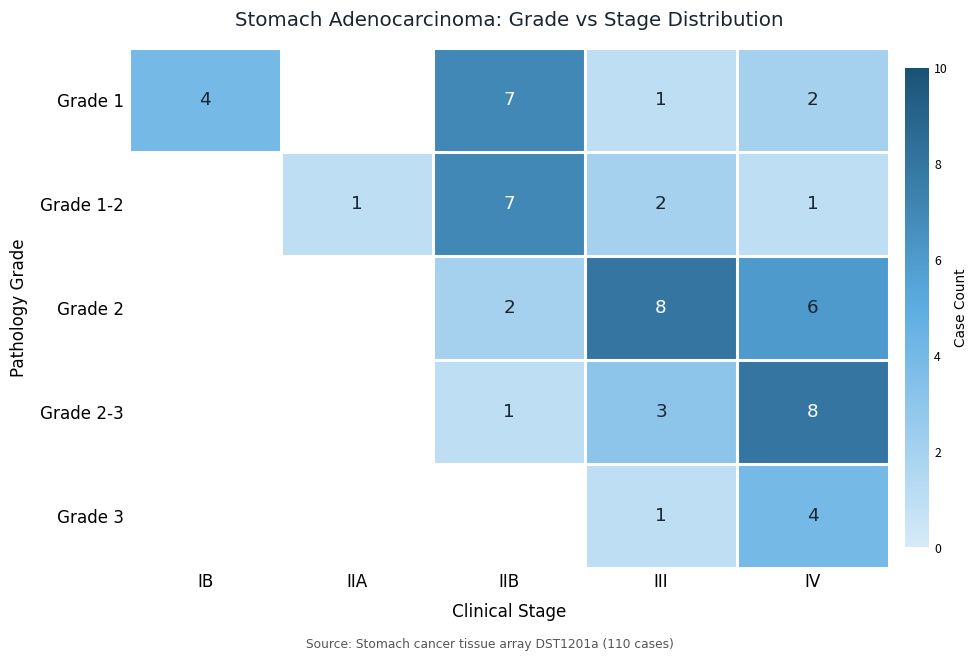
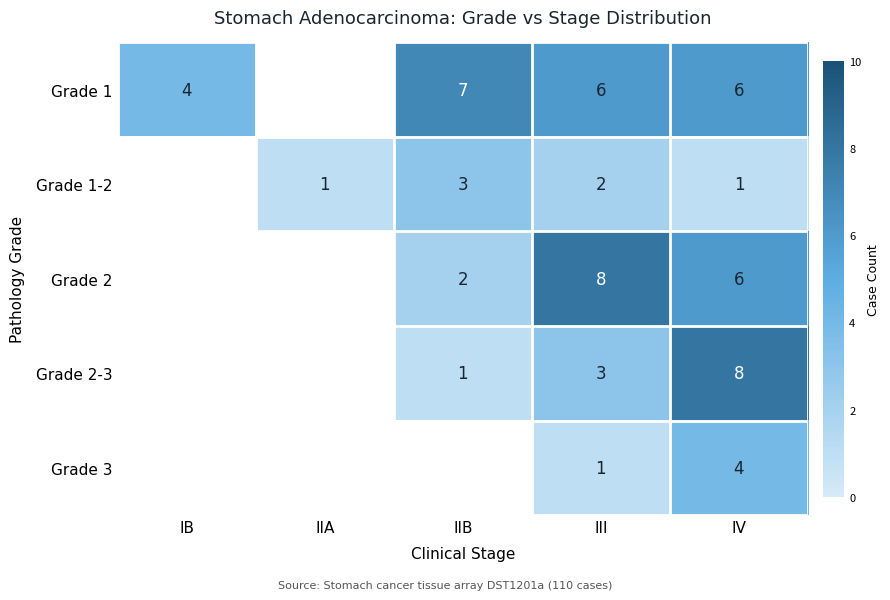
  {
    "Grade 1": {
      "IB": 4,
      "IIB": 7,
-     "III": 1,
-     "IV": 2
+     "III": 6,
+     "IV": 6
    },
    "Grade 1-2": {
      "IIA": 1,
-     "IIB": 7,
+     "IIB": 3,
      "III": 2,
      "IV": 1
    },
    "Grade 2": {
      "IIB": 2,
      "III": 8,
      "IV": 6
    },
    "Grade 2-3": {
      "IIB": 1,
      "III": 3,
      "IV": 8
    },
    "Grade 3": {
      "III": 1,
      "IV": 4
    }
  }
